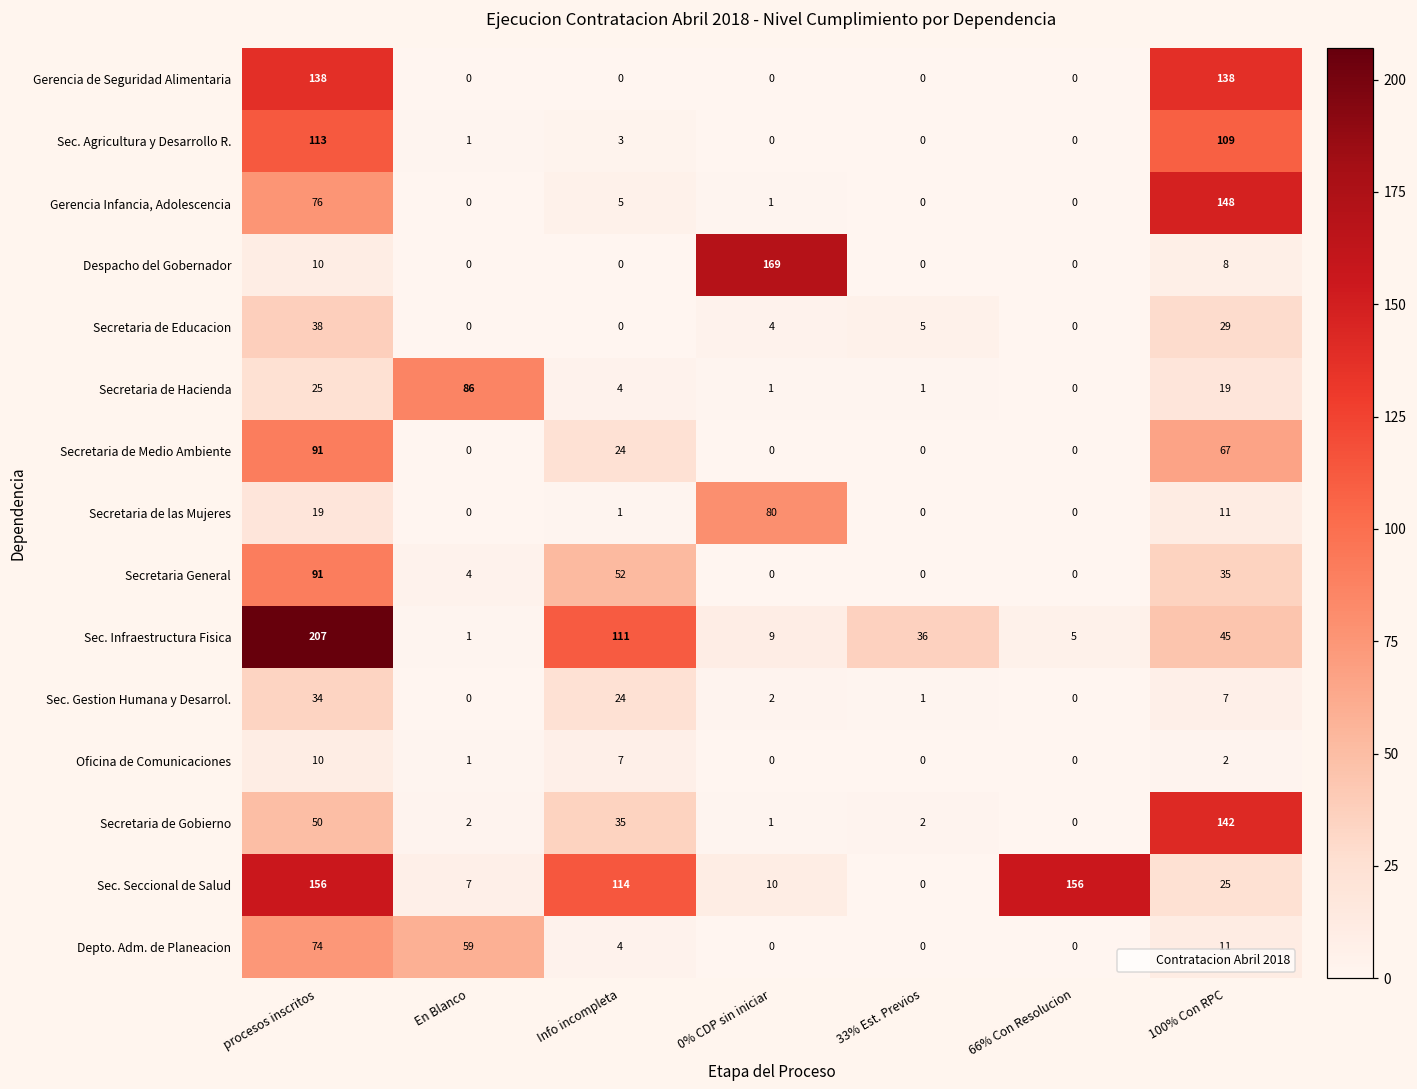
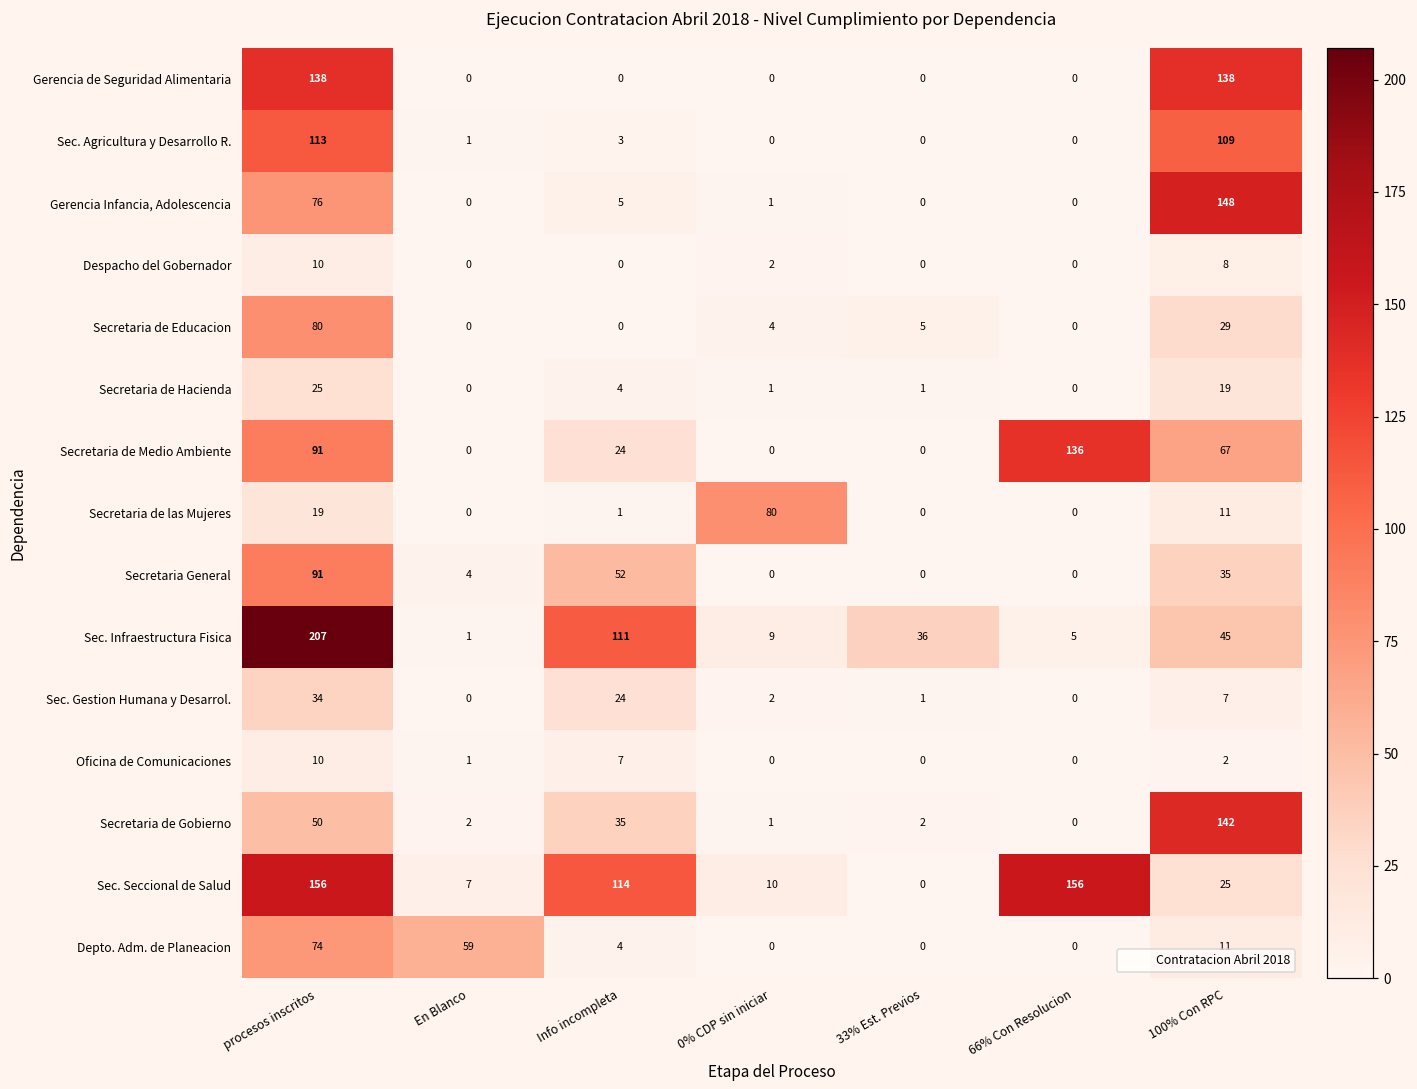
  {
    "Gerencia de Seguridad Alimentaria": {
      "procesos inscritos": 138,
      "En Blanco": 0,
      "Info incompleta": 0,
      "0% CDP sin iniciar": 0,
      "33% Est. Previos": 0,
      "66% Con Resolucion": 0,
      "100% Con RPC": 138
    },
    "Sec. Agricultura y Desarrollo R.": {
      "procesos inscritos": 113,
      "En Blanco": 1,
      "Info incompleta": 3,
      "0% CDP sin iniciar": 0,
      "33% Est. Previos": 0,
      "66% Con Resolucion": 0,
      "100% Con RPC": 109
    },
    "Gerencia Infancia, Adolescencia": {
      "procesos inscritos": 76,
      "En Blanco": 0,
      "Info incompleta": 5,
      "0% CDP sin iniciar": 1,
      "33% Est. Previos": 0,
      "66% Con Resolucion": 0,
      "100% Con RPC": 148
    },
    "Despacho del Gobernador": {
      "procesos inscritos": 10,
      "En Blanco": 0,
      "Info incompleta": 0,
-     "0% CDP sin iniciar": 169,
+     "0% CDP sin iniciar": 2,
      "33% Est. Previos": 0,
      "66% Con Resolucion": 0,
      "100% Con RPC": 8
    },
    "Secretaria de Educacion": {
-     "procesos inscritos": 38,
+     "procesos inscritos": 80,
      "En Blanco": 0,
      "Info incompleta": 0,
      "0% CDP sin iniciar": 4,
      "33% Est. Previos": 5,
      "66% Con Resolucion": 0,
      "100% Con RPC": 29
    },
    "Secretaria de Hacienda": {
      "procesos inscritos": 25,
-     "En Blanco": 86,
+     "En Blanco": 0,
      "Info incompleta": 4,
      "0% CDP sin iniciar": 1,
      "33% Est. Previos": 1,
      "66% Con Resolucion": 0,
      "100% Con RPC": 19
    },
    "Secretaria de Medio Ambiente": {
      "procesos inscritos": 91,
      "En Blanco": 0,
      "Info incompleta": 24,
      "0% CDP sin iniciar": 0,
      "33% Est. Previos": 0,
-     "66% Con Resolucion": 0,
+     "66% Con Resolucion": 136,
      "100% Con RPC": 67
    },
    "Secretaria de las Mujeres": {
      "procesos inscritos": 19,
      "En Blanco": 0,
      "Info incompleta": 1,
      "0% CDP sin iniciar": 80,
      "33% Est. Previos": 0,
      "66% Con Resolucion": 0,
      "100% Con RPC": 11
    },
    "Secretaria General": {
      "procesos inscritos": 91,
      "En Blanco": 4,
      "Info incompleta": 52,
      "0% CDP sin iniciar": 0,
      "33% Est. Previos": 0,
      "66% Con Resolucion": 0,
      "100% Con RPC": 35
    },
    "Sec. Infraestructura Fisica": {
      "procesos inscritos": 207,
      "En Blanco": 1,
      "Info incompleta": 111,
      "0% CDP sin iniciar": 9,
      "33% Est. Previos": 36,
      "66% Con Resolucion": 5,
      "100% Con RPC": 45
    },
    "Sec. Gestion Humana y Desarrol.": {
      "procesos inscritos": 34,
      "En Blanco": 0,
      "Info incompleta": 24,
      "0% CDP sin iniciar": 2,
      "33% Est. Previos": 1,
      "66% Con Resolucion": 0,
      "100% Con RPC": 7
    },
    "Oficina de Comunicaciones": {
      "procesos inscritos": 10,
      "En Blanco": 1,
      "Info incompleta": 7,
      "0% CDP sin iniciar": 0,
      "33% Est. Previos": 0,
      "66% Con Resolucion": 0,
      "100% Con RPC": 2
    },
    "Secretaria de Gobierno": {
      "procesos inscritos": 50,
      "En Blanco": 2,
      "Info incompleta": 35,
      "0% CDP sin iniciar": 1,
      "33% Est. Previos": 2,
      "66% Con Resolucion": 0,
      "100% Con RPC": 142
    },
    "Sec. Seccional de Salud": {
      "procesos inscritos": 156,
      "En Blanco": 7,
      "Info incompleta": 114,
      "0% CDP sin iniciar": 10,
      "33% Est. Previos": 0,
      "66% Con Resolucion": 156,
      "100% Con RPC": 25
    },
    "Depto. Adm. de Planeacion": {
      "procesos inscritos": 74,
      "En Blanco": 59,
      "Info incompleta": 4,
      "0% CDP sin iniciar": 0,
      "33% Est. Previos": 0,
      "66% Con Resolucion": 0
    }
  }
